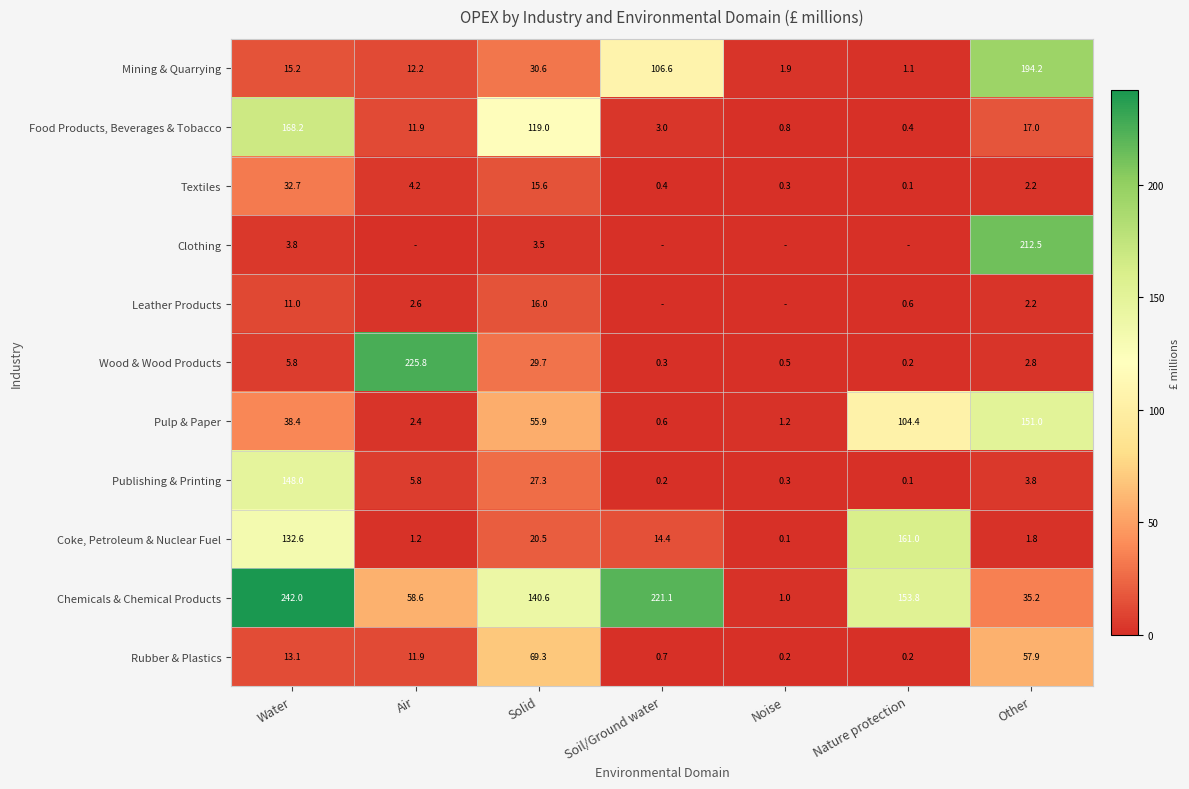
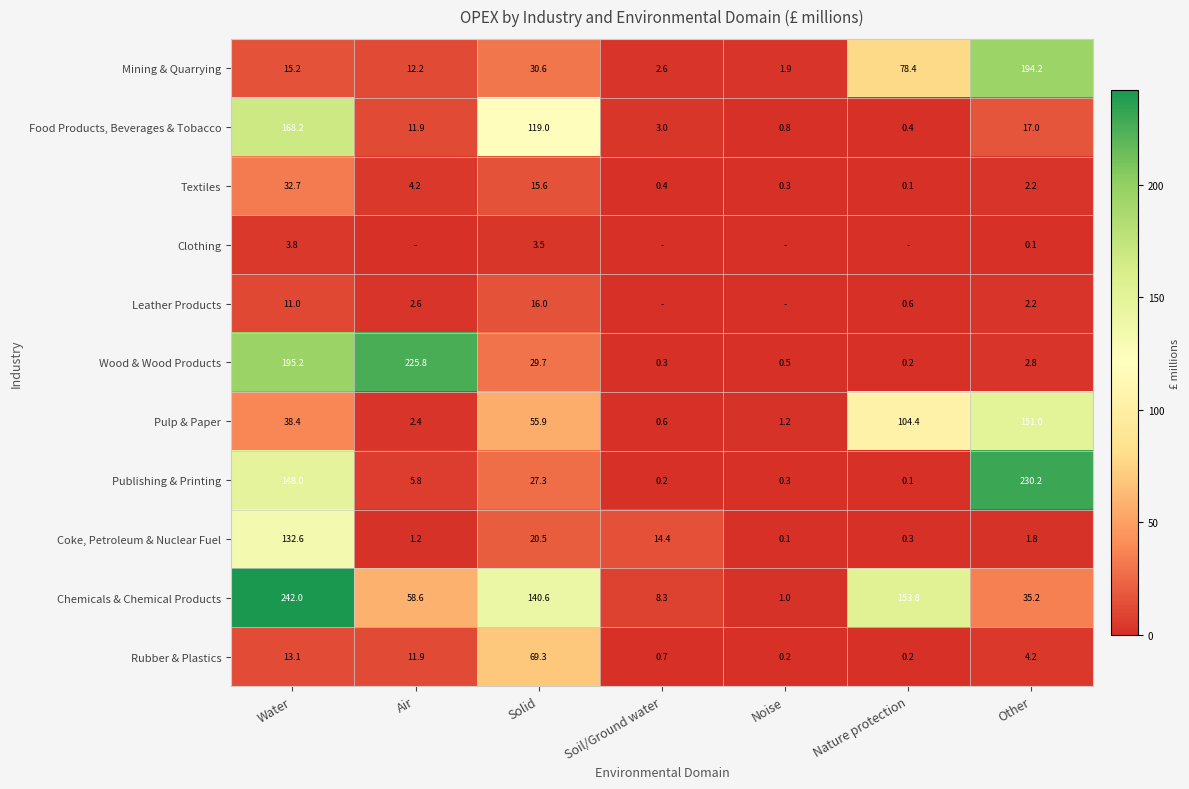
  {
    "Mining & Quarrying": {
      "Water": 15.2,
      "Air": 12.2,
      "Solid": 30.6,
-     "Soil/Ground water": 106.6,
+     "Soil/Ground water": 2.6,
      "Noise": 1.9,
-     "Nature protection": 1.1,
+     "Nature protection": 78.4,
      "Other": 194.2
    },
    "Food Products, Beverages & Tobacco": {
      "Water": 168.2,
      "Air": 11.9,
      "Solid": 119.0,
      "Soil/Ground water": 3.0,
      "Noise": 0.8,
      "Nature protection": 0.4,
      "Other": 17.0
    },
    "Textiles": {
      "Water": 32.7,
      "Air": 4.2,
      "Solid": 15.6,
      "Soil/Ground water": 0.4,
      "Noise": 0.3,
      "Nature protection": 0.1,
      "Other": 2.2
    },
    "Clothing": {
      "Water": 3.8,
      "Solid": 3.5,
-     "Other": 212.5
+     "Other": 0.1
    },
    "Leather Products": {
      "Water": 11.0,
      "Air": 2.6,
      "Solid": 16.0,
      "Nature protection": 0.6,
      "Other": 2.2
    },
    "Wood & Wood Products": {
-     "Water": 5.8,
+     "Water": 195.2,
      "Air": 225.8,
      "Solid": 29.7,
      "Soil/Ground water": 0.3,
      "Noise": 0.5,
      "Nature protection": 0.2,
      "Other": 2.8
    },
    "Pulp & Paper": {
      "Water": 38.4,
      "Air": 2.4,
      "Solid": 55.9,
      "Soil/Ground water": 0.6,
      "Noise": 1.2,
      "Nature protection": 104.4,
      "Other": 151.0
    },
    "Publishing & Printing": {
      "Water": 148.0,
      "Air": 5.8,
      "Solid": 27.3,
      "Soil/Ground water": 0.2,
      "Noise": 0.3,
      "Nature protection": 0.1,
-     "Other": 3.8
+     "Other": 230.2
    },
    "Coke, Petroleum & Nuclear Fuel": {
      "Water": 132.6,
      "Air": 1.2,
      "Solid": 20.5,
      "Soil/Ground water": 14.4,
      "Noise": 0.1,
-     "Nature protection": 161.0,
+     "Nature protection": 0.3,
      "Other": 1.8
    },
    "Chemicals & Chemical Products": {
      "Water": 242.0,
      "Air": 58.6,
      "Solid": 140.6,
-     "Soil/Ground water": 221.1,
+     "Soil/Ground water": 8.3,
      "Noise": 1.0,
      "Nature protection": 153.8,
      "Other": 35.2
    },
    "Rubber & Plastics": {
      "Water": 13.1,
      "Air": 11.9,
      "Solid": 69.3,
      "Soil/Ground water": 0.7,
      "Noise": 0.2,
      "Nature protection": 0.2,
-     "Other": 57.9
+     "Other": 4.2
    }
  }
